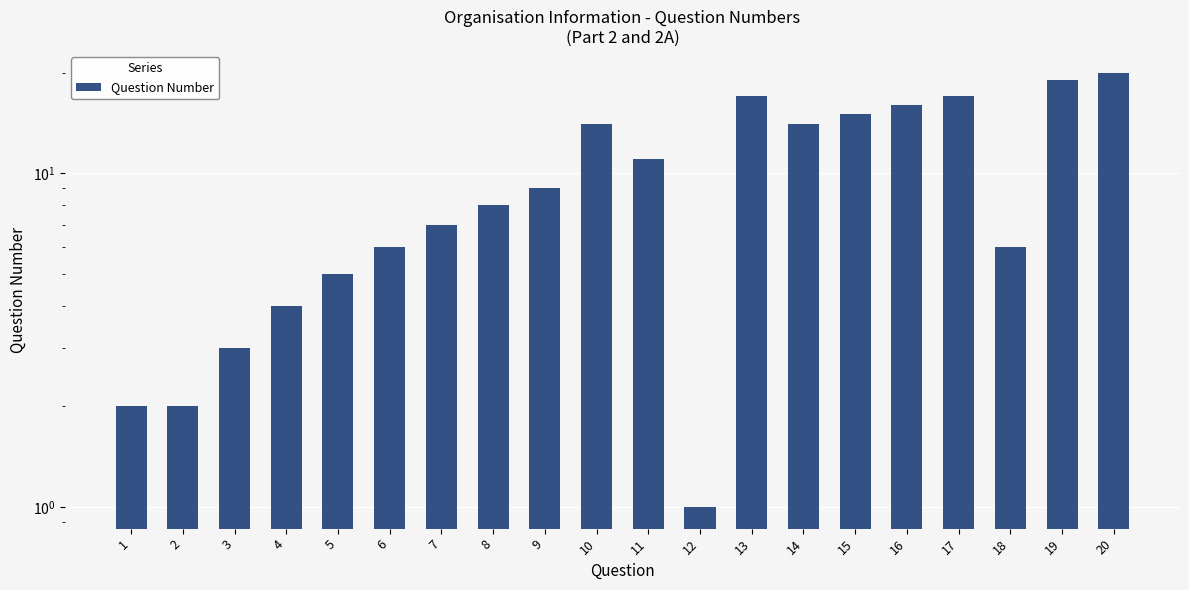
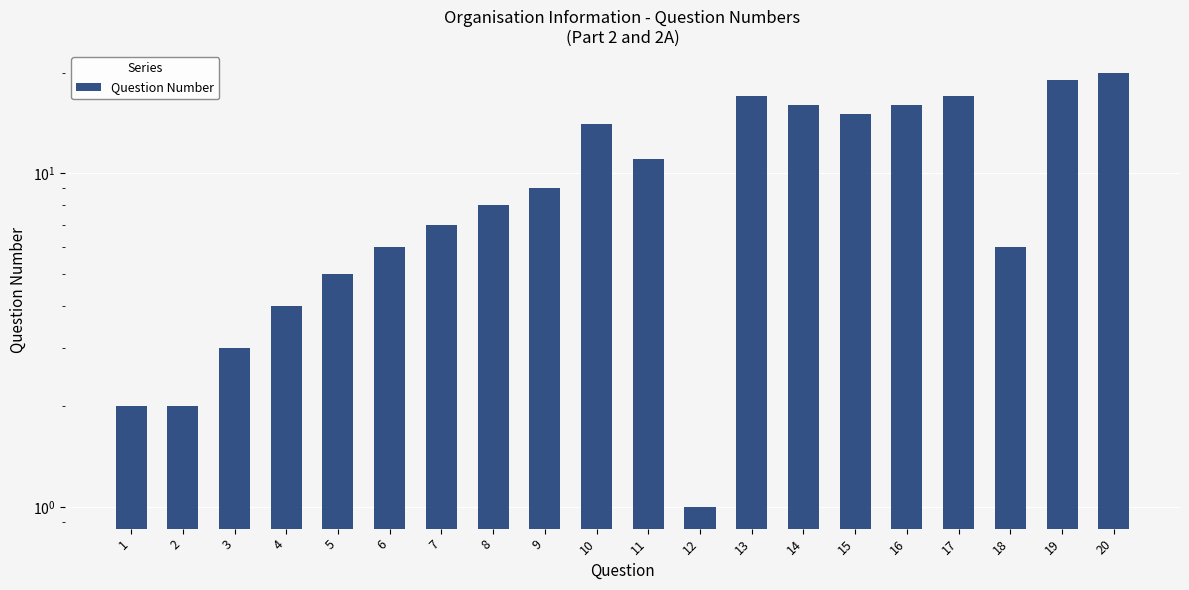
  {
    "1": 2,
    "2": 2,
    "3": 3,
    "4": 4,
    "5": 5,
    "6": 6,
    "7": 7,
    "8": 8,
    "9": 9,
    "10": 14,
    "11": 11,
    "12": 1,
    "13": 17,
-   "14": 14,
+   "14": 16,
    "15": 15,
    "16": 16,
    "17": 17,
    "18": 6,
    "19": 19,
    "20": 20
  }
